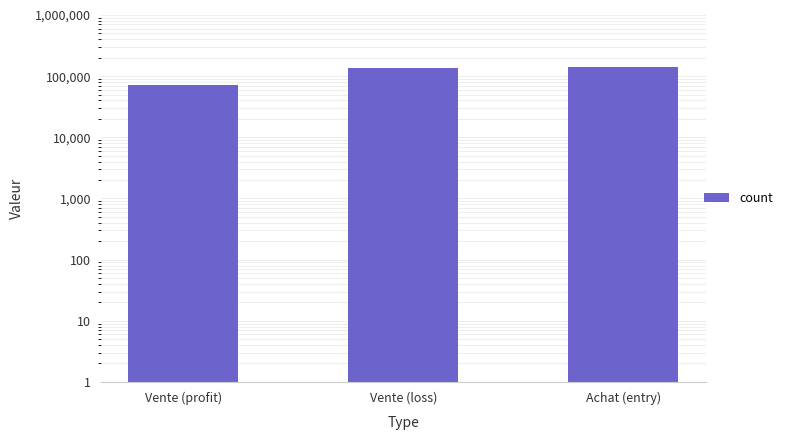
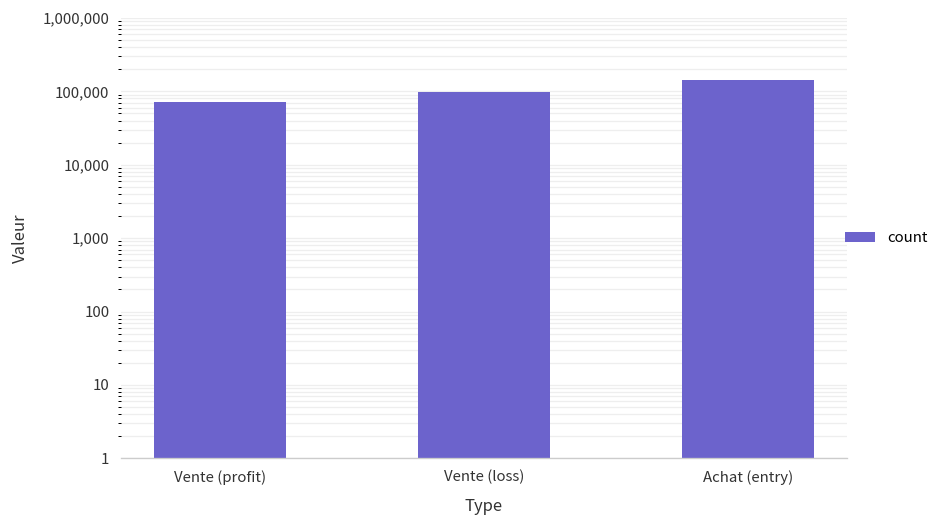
  {
    "Vente (profit)": "70,000",
-   "Vente (loss)": "140,000",
+   "Vente (loss)": "100,000",
    "Achat (entry)": "140,000"
  }
